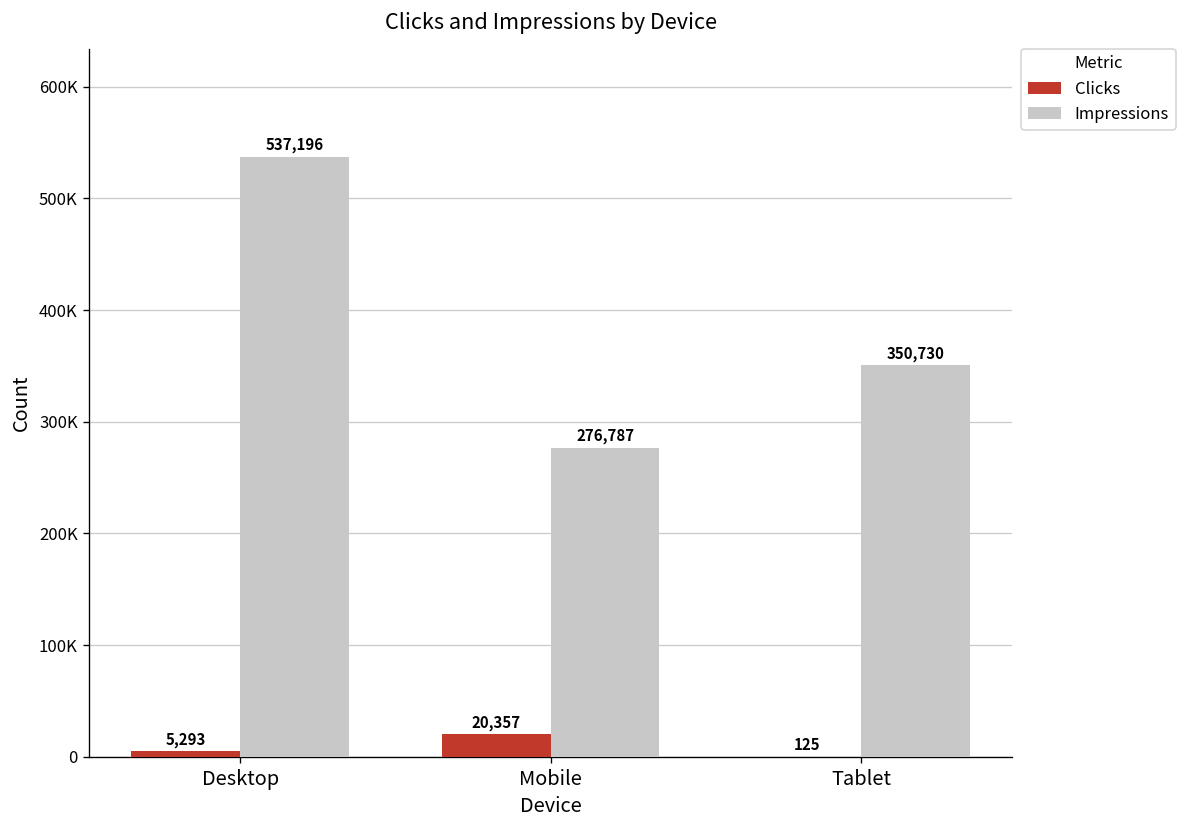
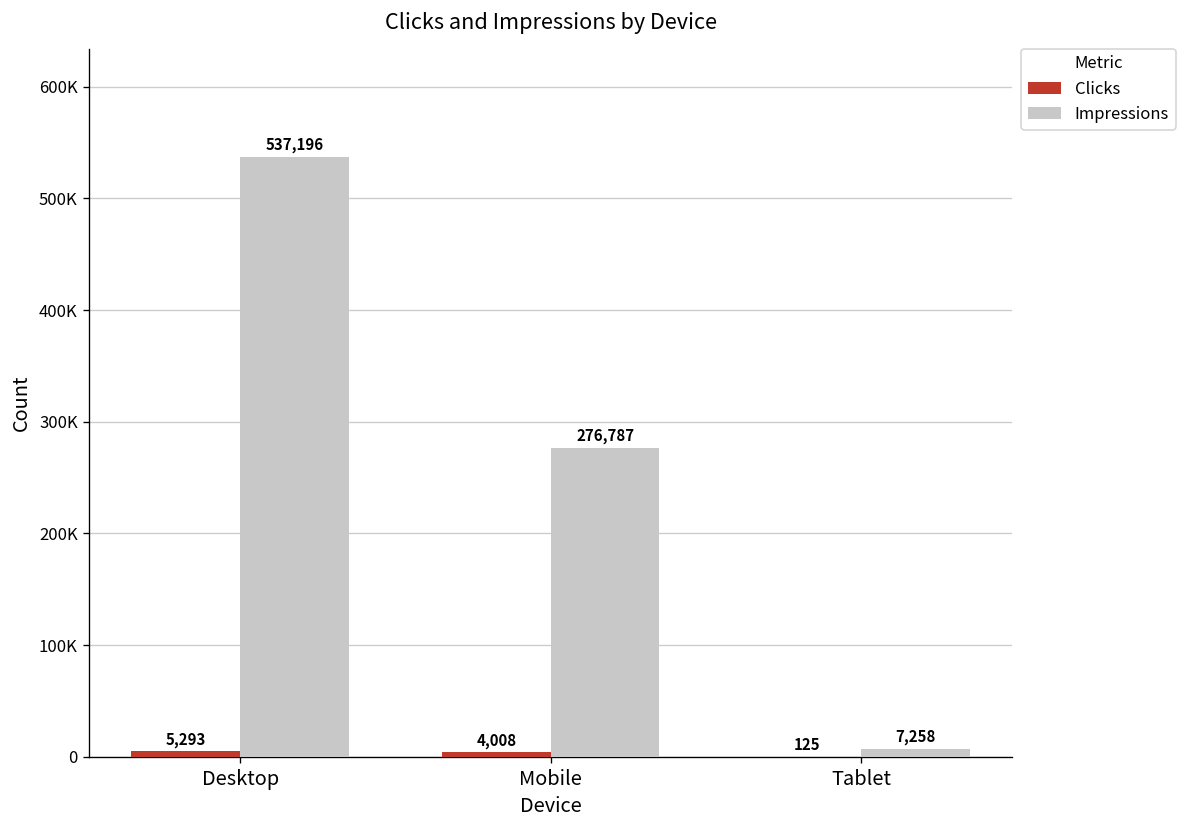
  {
    "Clicks": {
      "Desktop": "5,293",
-     "Mobile": "20,357",
+     "Mobile": "4,008",
      "Tablet": "125"
    },
    "Impressions": {
      "Desktop": "537,196",
      "Mobile": "276,787",
-     "Tablet": "350,730"
+     "Tablet": "7,258"
    }
  }
